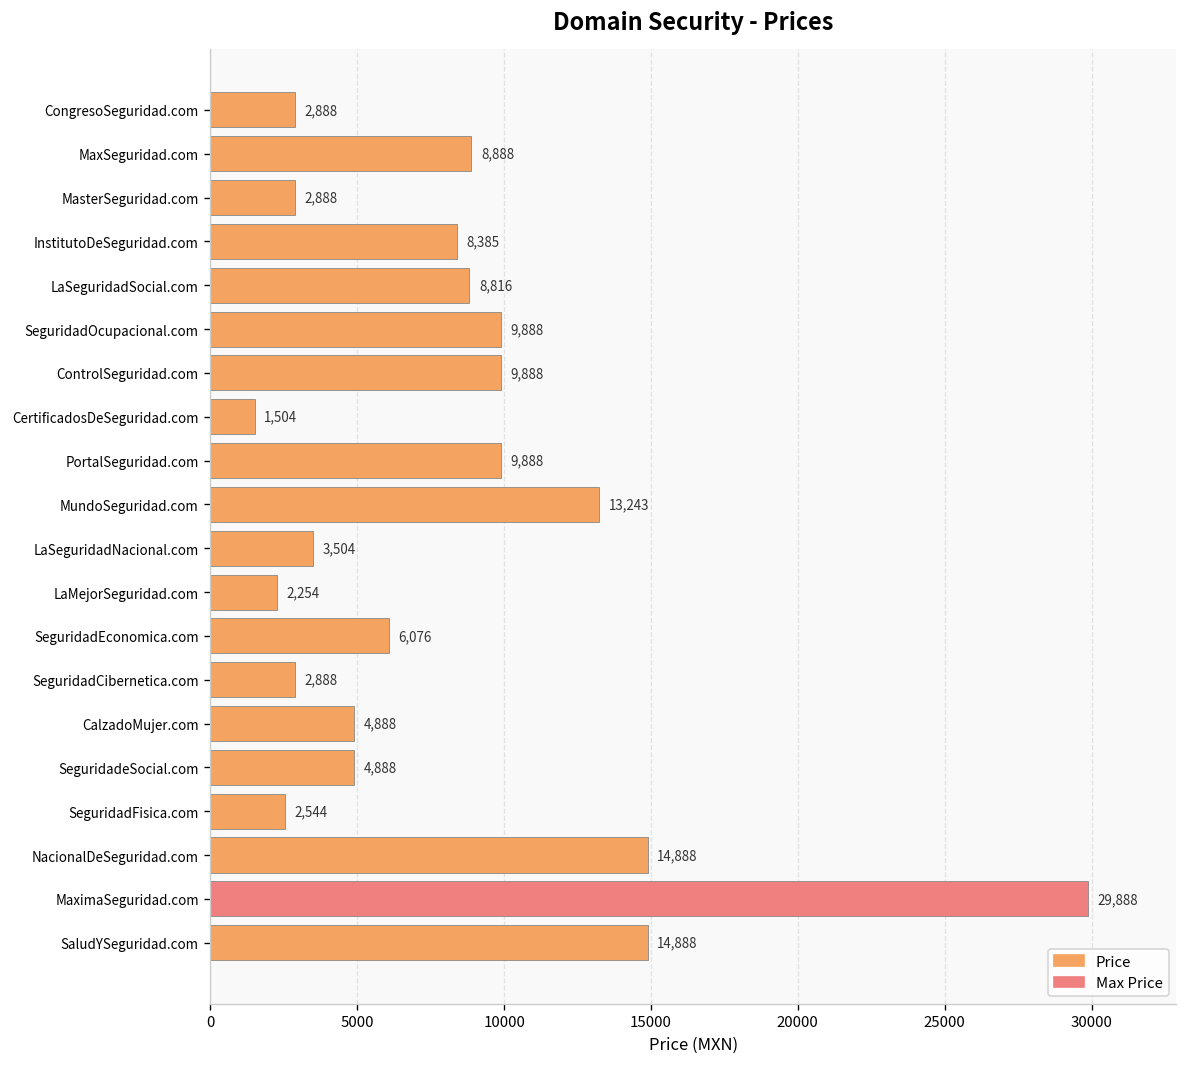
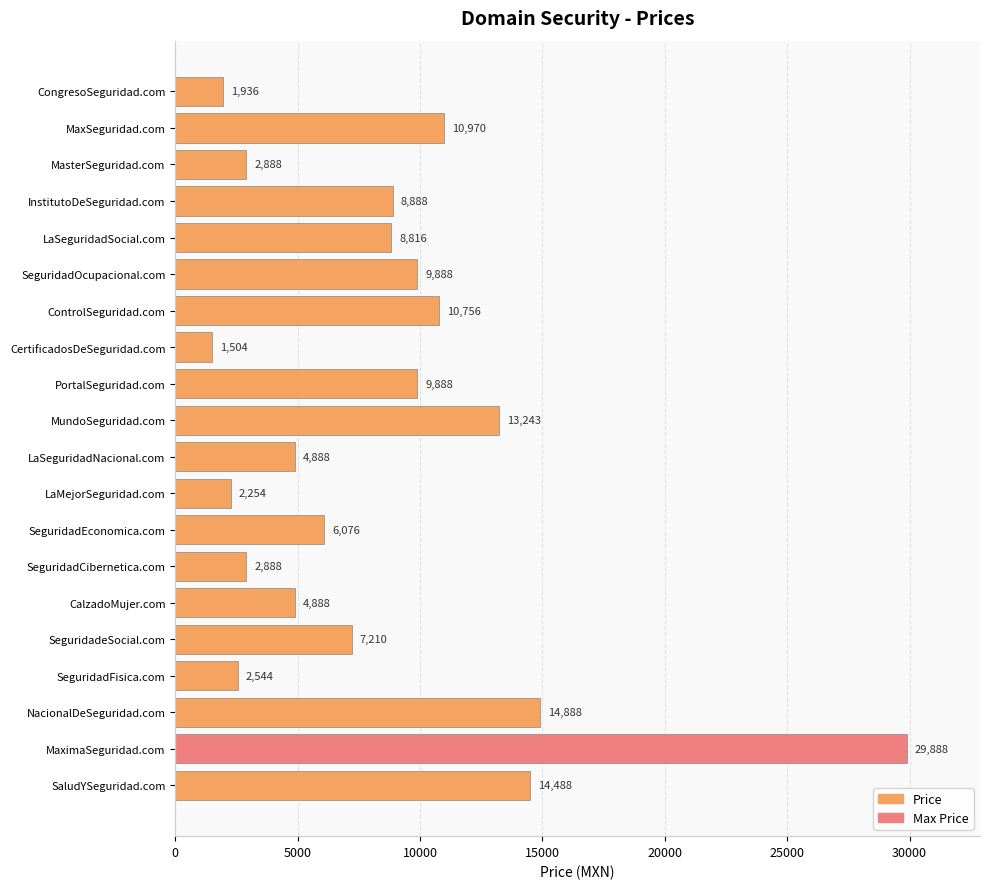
  {
-   "CongresoSeguridad.com": "2,888",
-   "MaxSeguridad.com": "8,888",
+   "CongresoSeguridad.com": "1,936",
+   "MaxSeguridad.com": "10,970",
    "MasterSeguridad.com": "2,888",
-   "InstitutoDeSeguridad.com": "8,385",
+   "InstitutoDeSeguridad.com": "8,888",
    "LaSeguridadSocial.com": "8,816",
    "SeguridadOcupacional.com": "9,888",
-   "ControlSeguridad.com": "9,888",
+   "ControlSeguridad.com": "10,756",
    "CertificadosDeSeguridad.com": "1,504",
    "PortalSeguridad.com": "9,888",
    "MundoSeguridad.com": "13,243",
-   "LaSeguridadNacional.com": "3,504",
+   "LaSeguridadNacional.com": "4,888",
    "LaMejorSeguridad.com": "2,254",
    "SeguridadEconomica.com": "6,076",
    "SeguridadCibernetica.com": "2,888",
    "CalzadoMujer.com": "4,888",
-   "SeguridadeSocial.com": "4,888",
+   "SeguridadeSocial.com": "7,210",
    "SeguridadFisica.com": "2,544",
    "NacionalDeSeguridad.com": "14,888",
    "MaximaSeguridad.com": "29,888",
-   "SaludYSeguridad.com": "14,888"
+   "SaludYSeguridad.com": "14,488"
  }
